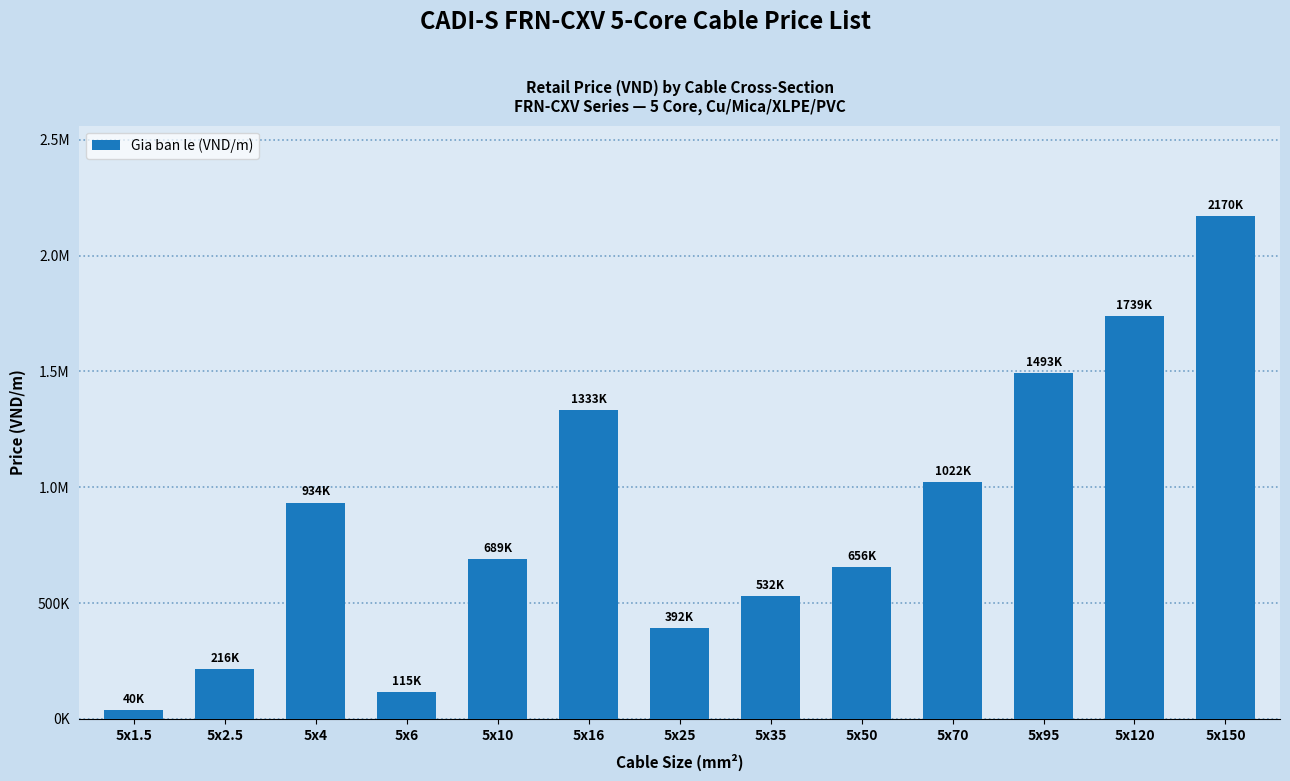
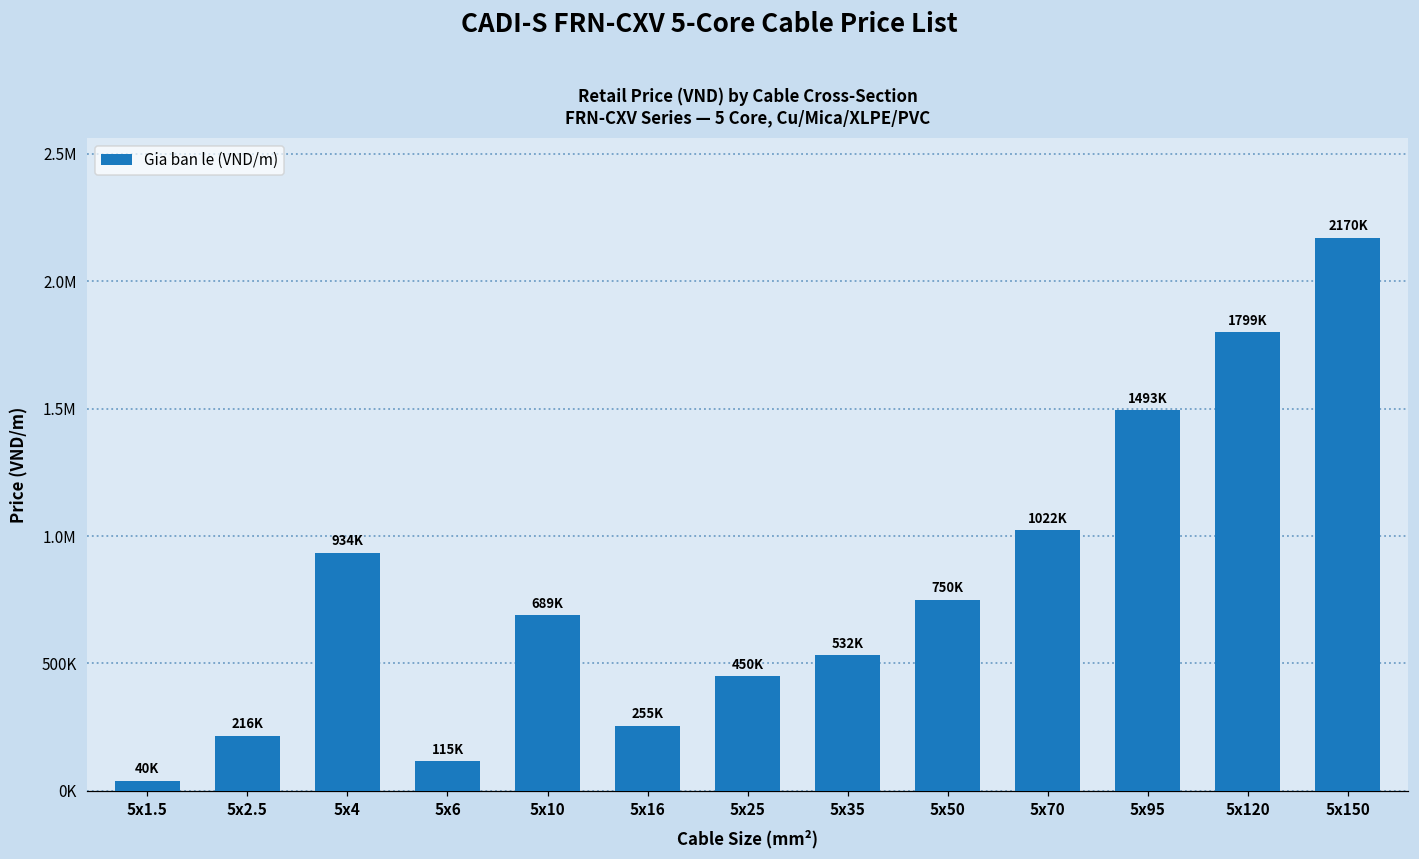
  {
    "5x1.5": "40K",
    "5x2.5": "216K",
    "5x4": "934K",
    "5x6": "115K",
    "5x10": "689K",
-   "5x16": "1333K",
-   "5x25": "392K",
+   "5x16": "255K",
+   "5x25": "450K",
    "5x35": "532K",
-   "5x50": "656K",
+   "5x50": "750K",
    "5x70": "1022K",
    "5x95": "1493K",
-   "5x120": "1739K",
+   "5x120": "1799K",
    "5x150": "2170K"
  }
